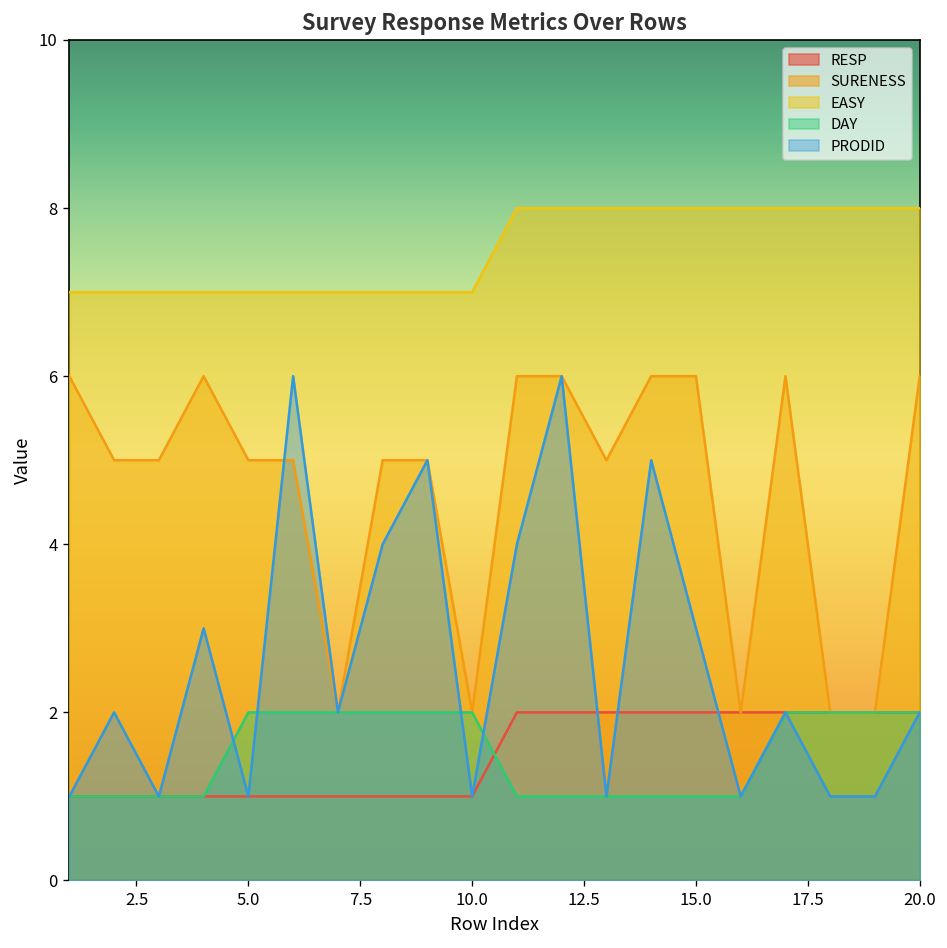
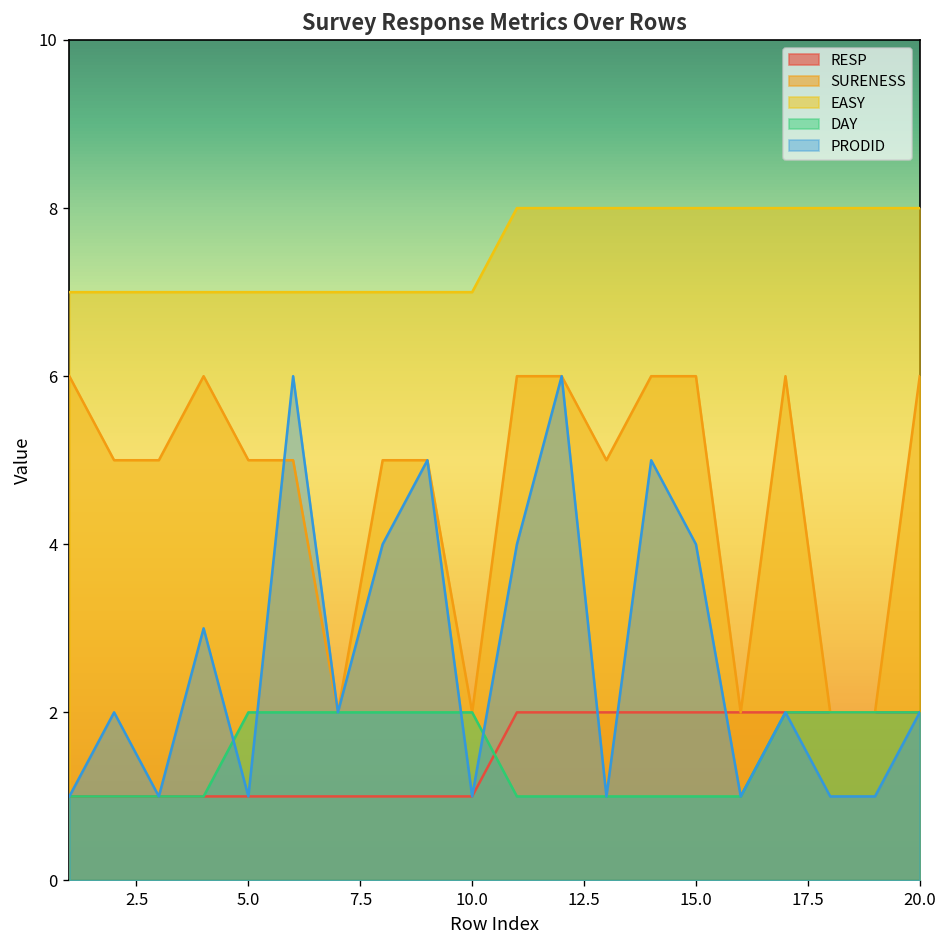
  {
    "RESP": {
      "15.0": 2
    },
    "DAY": {
      "5.0": 2,
      "15.0": 1
    },
    "PRODID": {
-     "15.0": 3
+     "15.0": 4
    }
  }
